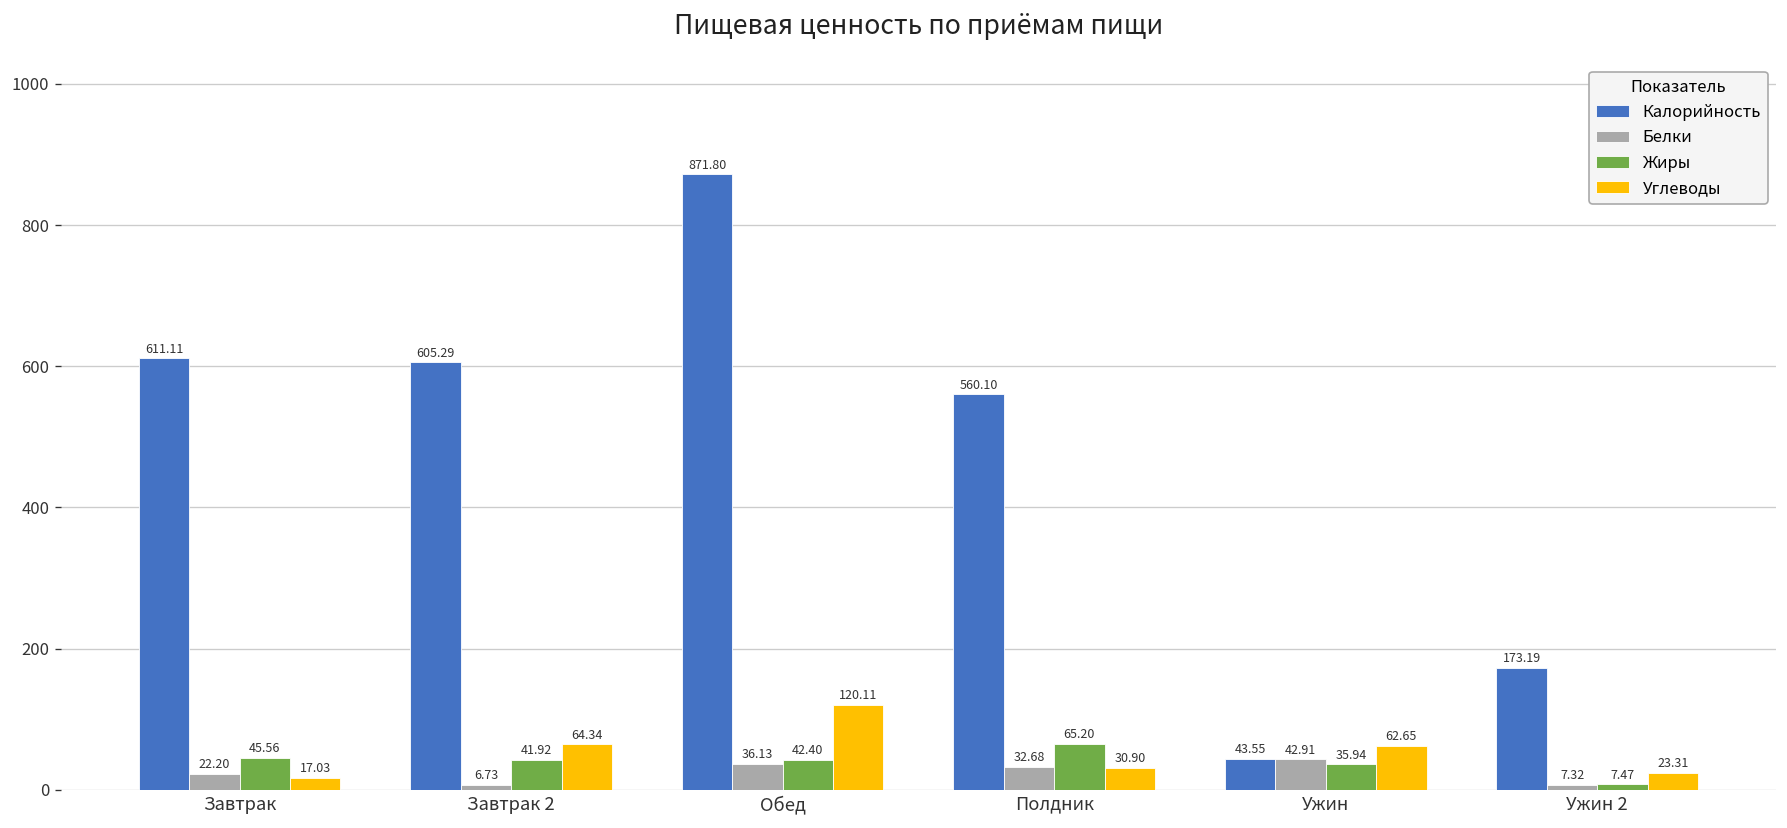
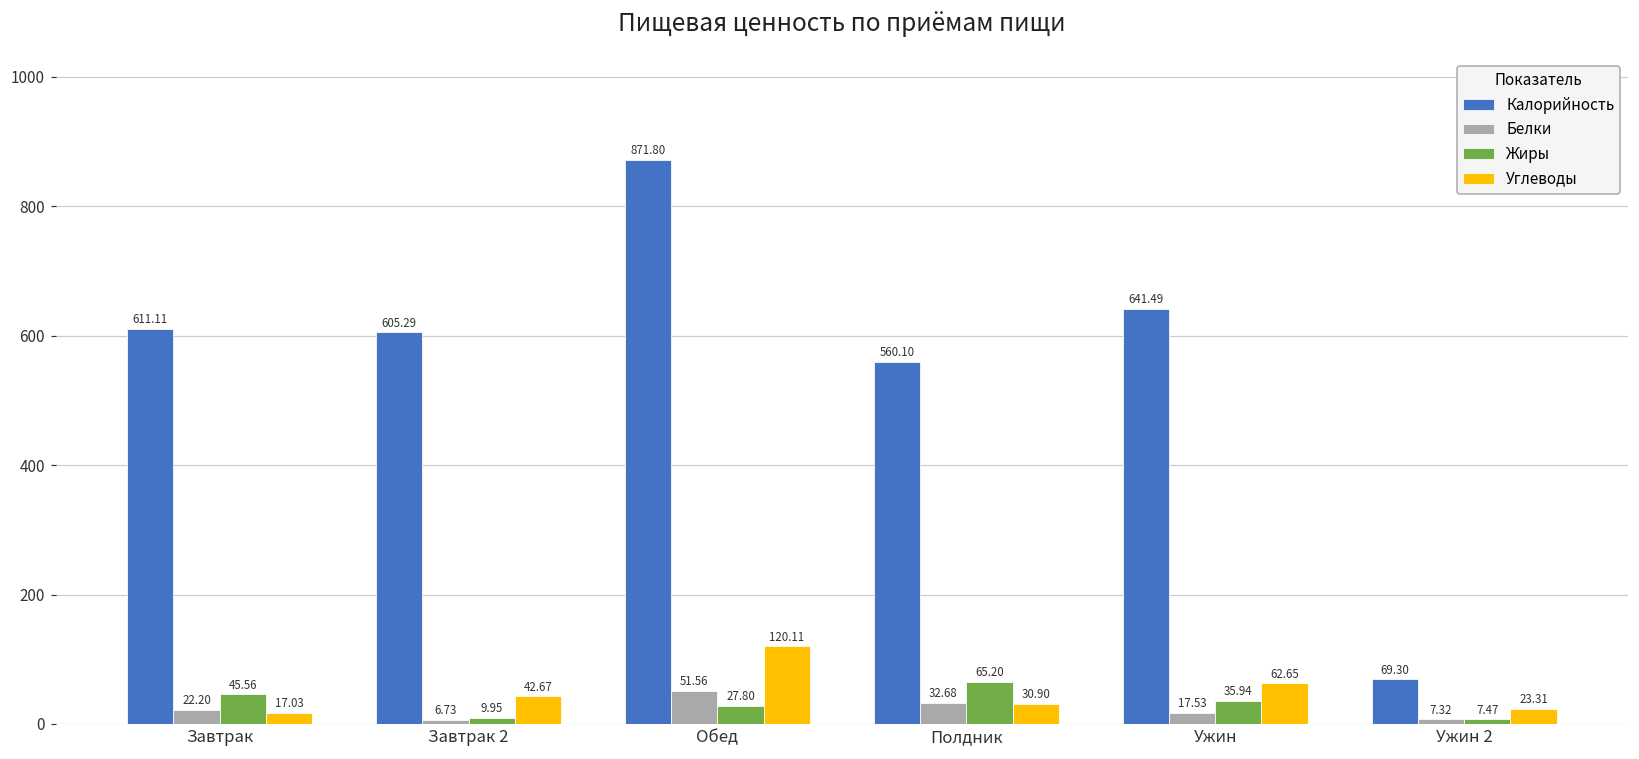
  {
    "Калорийность": {
      "Завтрак": 611.11,
      "Завтрак 2": 605.29,
      "Обед": 871.80,
      "Полдник": 560.10,
-     "Ужин": 43.55,
-     "Ужин 2": 173.19
+     "Ужин": 641.49,
+     "Ужин 2": 69.30
    },
    "Белки": {
      "Завтрак": 22.20,
      "Завтрак 2": 6.73,
-     "Обед": 36.13,
+     "Обед": 51.56,
      "Полдник": 32.68,
-     "Ужин": 42.91,
+     "Ужин": 17.53,
      "Ужин 2": 7.32
    },
    "Жиры": {
      "Завтрак": 45.56,
-     "Завтрак 2": 41.92,
-     "Обед": 42.40,
+     "Завтрак 2": 9.95,
+     "Обед": 27.80,
      "Полдник": 65.20,
      "Ужин": 35.94,
      "Ужин 2": 7.47
    },
    "Углеводы": {
      "Завтрак": 17.03,
-     "Завтрак 2": 64.34,
+     "Завтрак 2": 42.67,
      "Обед": 120.11,
      "Полдник": 30.90,
      "Ужин": 62.65,
      "Ужин 2": 23.31
    }
  }
